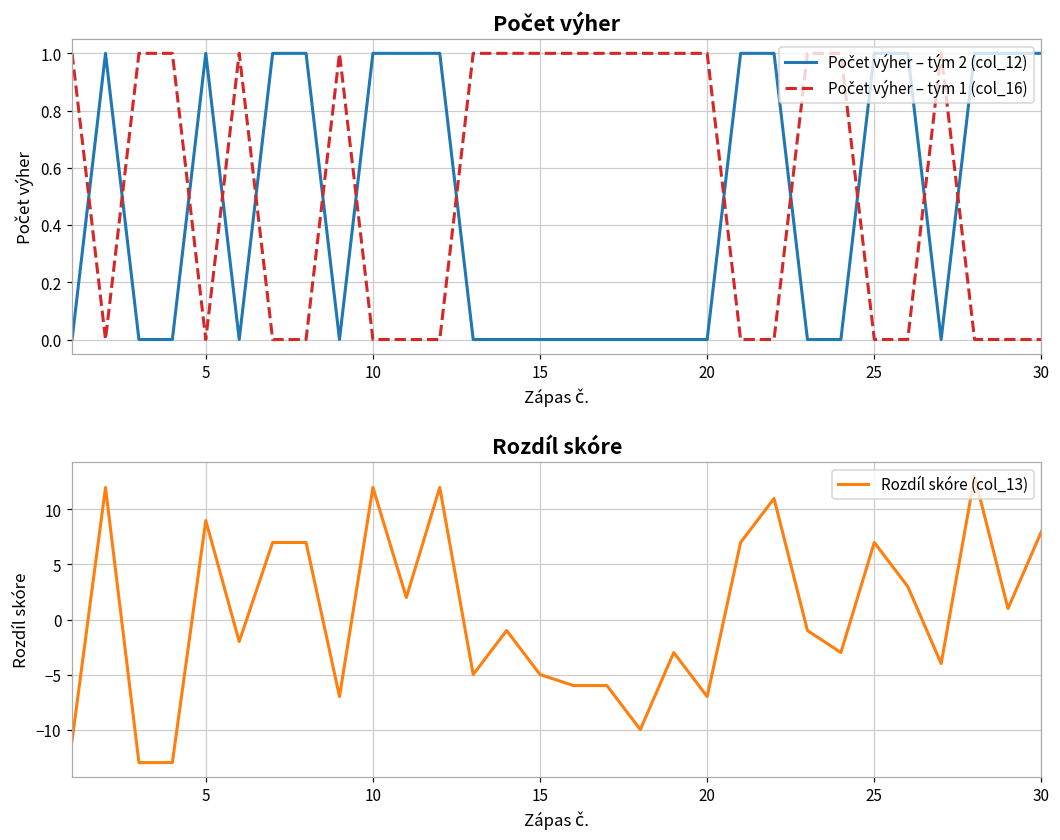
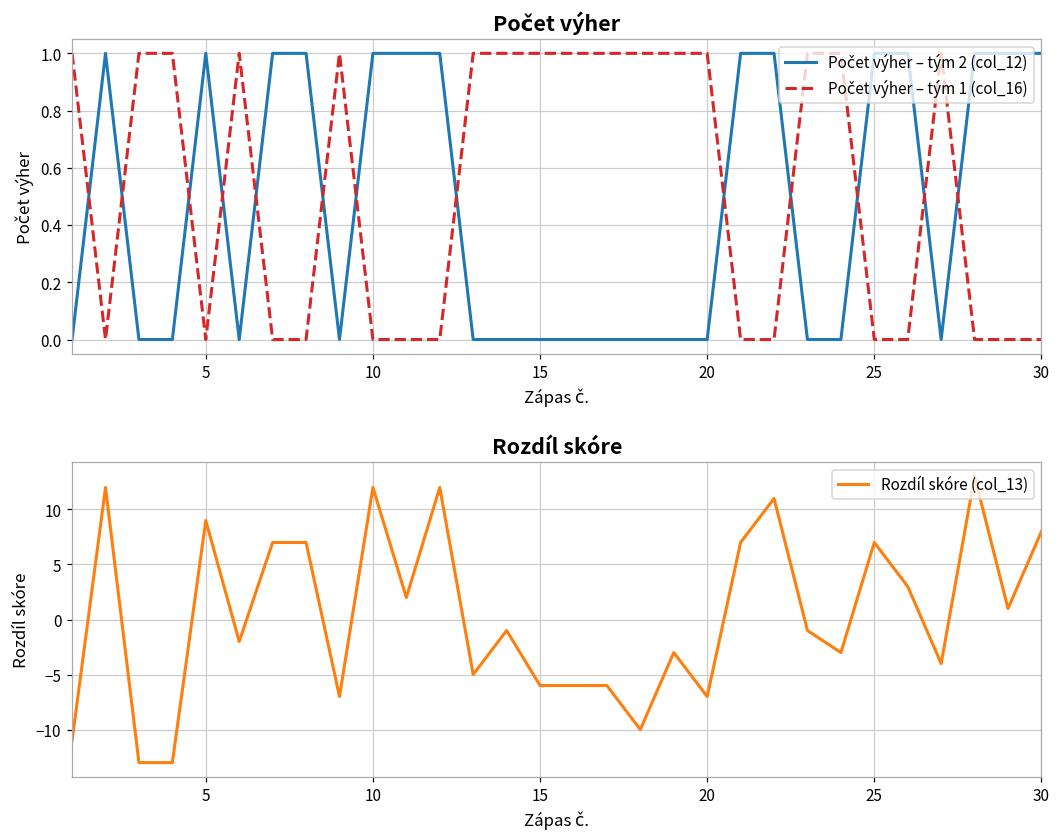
  {
    "Počet výher": {
      "Počet výher – tým 2 (col_12)": {
        "5": 1.00,
        "10": 1.00,
        "15": 0.00,
        "20": 0.00,
        "30": 1.00
      },
      "Počet výher – tým 1 (col_16)": {
        "5": 0.00,
        "10": 0.00,
        "15": 1.00,
        "20": 1.00,
        "25": 0.00,
        "30": 0.00
      }
    },
    "Rozdíl skóre": {
      "5": 9,
      "10": 12,
-     "15": -5,
+     "15": -6,
      "20": -7,
      "25": 7,
      "30": 8
    }
  }
